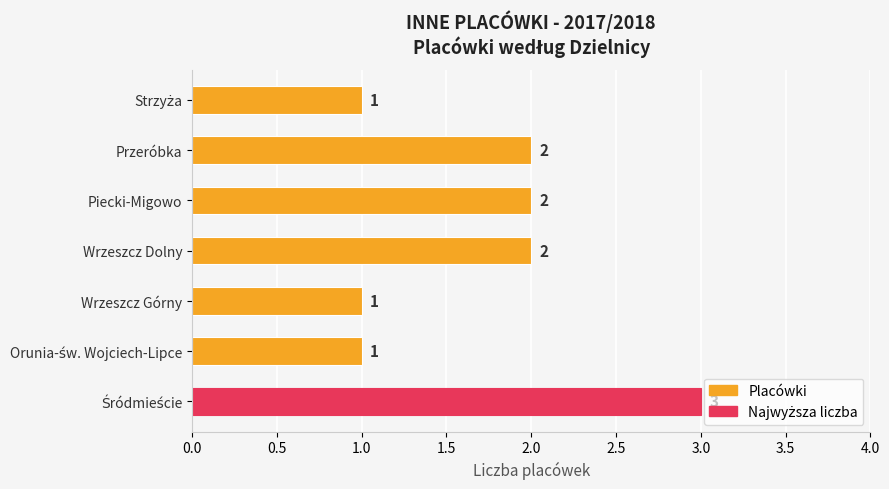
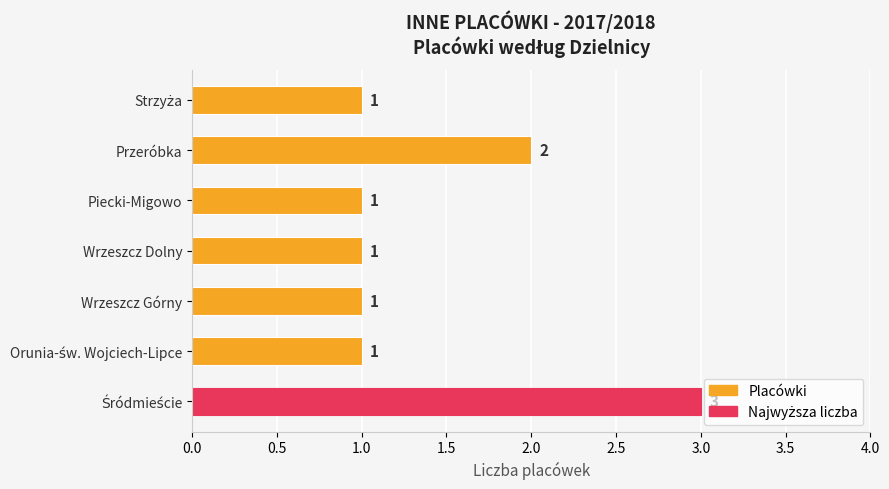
  {
    "Strzyża": 1,
    "Przeróbka": 2,
-   "Piecki-Migowo": 2,
-   "Wrzeszcz Dolny": 2,
+   "Piecki-Migowo": 1,
+   "Wrzeszcz Dolny": 1,
    "Wrzeszcz Górny": 1,
    "Orunia-św. Wojciech-Lipce": 1
  }
